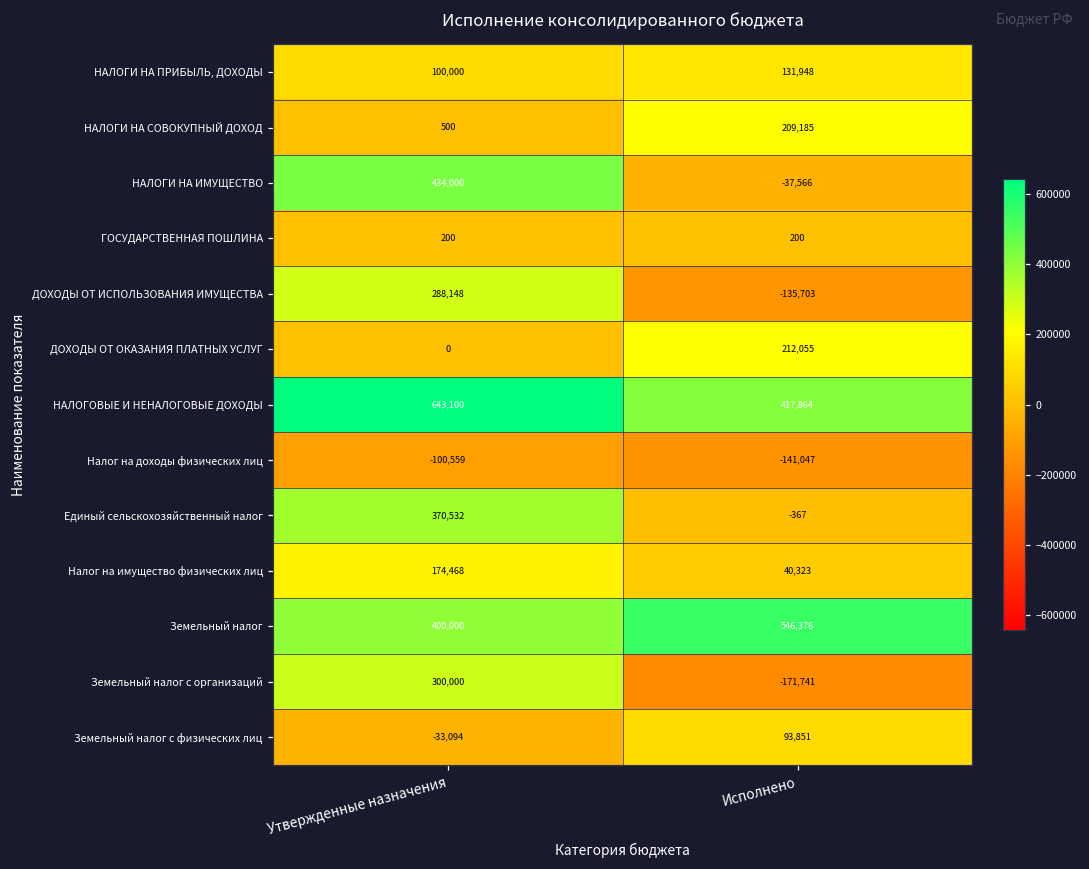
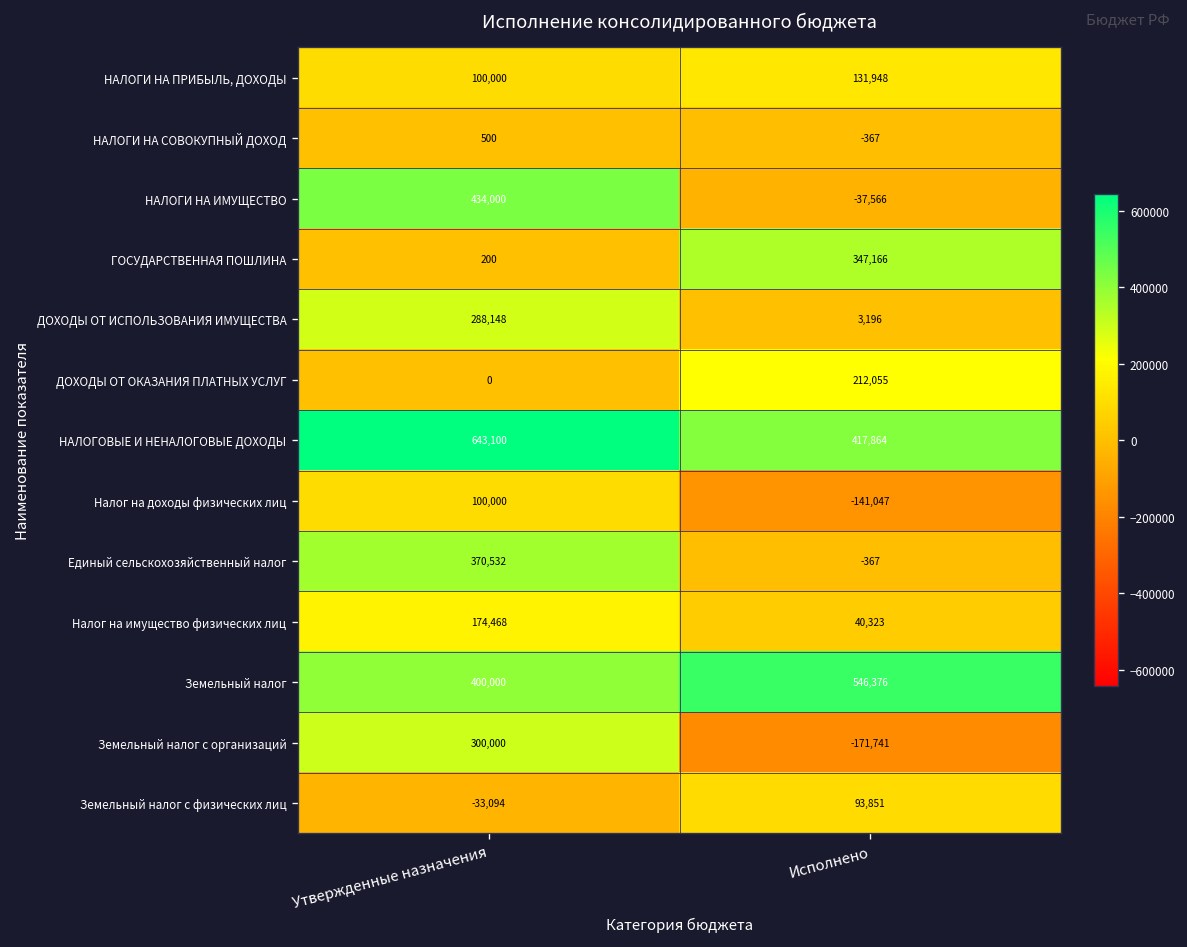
  {
    "НАЛОГИ НА ПРИБЫЛЬ, ДОХОДЫ": {
      "Утвержденные назначения": "100,000",
      "Исполнено": "131,948"
    },
    "НАЛОГИ НА СОВОКУПНЫЙ ДОХОД": {
      "Утвержденные назначения": "500",
-     "Исполнено": "209,185"
+     "Исполнено": "-367"
    },
    "НАЛОГИ НА ИМУЩЕСТВО": {
      "Утвержденные назначения": "434,000",
      "Исполнено": "-37,566"
    },
    "ГОСУДАРСТВЕННАЯ ПОШЛИНА": {
      "Утвержденные назначения": "200",
-     "Исполнено": "200"
+     "Исполнено": "347,166"
    },
    "ДОХОДЫ ОТ ИСПОЛЬЗОВАНИЯ ИМУЩЕСТВА": {
      "Утвержденные назначения": "288,148",
-     "Исполнено": "-135,703"
+     "Исполнено": "3,196"
    },
    "ДОХОДЫ ОТ ОКАЗАНИЯ ПЛАТНЫХ УСЛУГ": {
      "Утвержденные назначения": "0",
      "Исполнено": "212,055"
    },
    "НАЛОГОВЫЕ И НЕНАЛОГОВЫЕ ДОХОДЫ": {
      "Утвержденные назначения": "643,100",
      "Исполнено": "417,864"
    },
    "Налог на доходы физических лиц": {
-     "Утвержденные назначения": "-100,559",
+     "Утвержденные назначения": "100,000",
      "Исполнено": "-141,047"
    },
    "Единый сельскохозяйственный налог": {
      "Утвержденные назначения": "370,532",
      "Исполнено": "-367"
    },
    "Налог на имущество физических лиц": {
      "Утвержденные назначения": "174,468",
      "Исполнено": "40,323"
    },
    "Земельный налог": {
      "Утвержденные назначения": "400,000",
      "Исполнено": "546,376"
    },
    "Земельный налог с организаций": {
      "Утвержденные назначения": "300,000",
      "Исполнено": "-171,741"
    },
    "Земельный налог с физических лиц": {
      "Утвержденные назначения": "-33,094",
      "Исполнено": "93,851"
    }
  }
